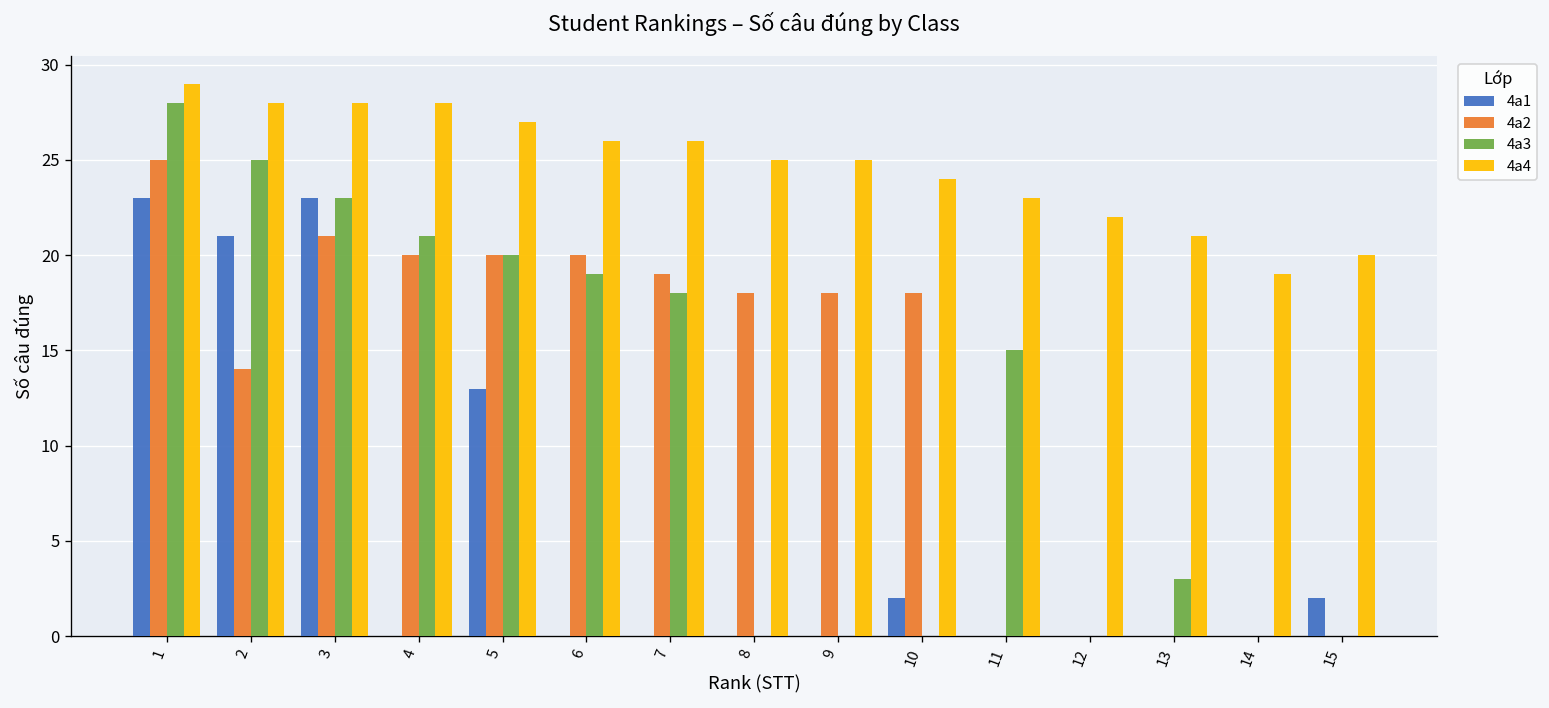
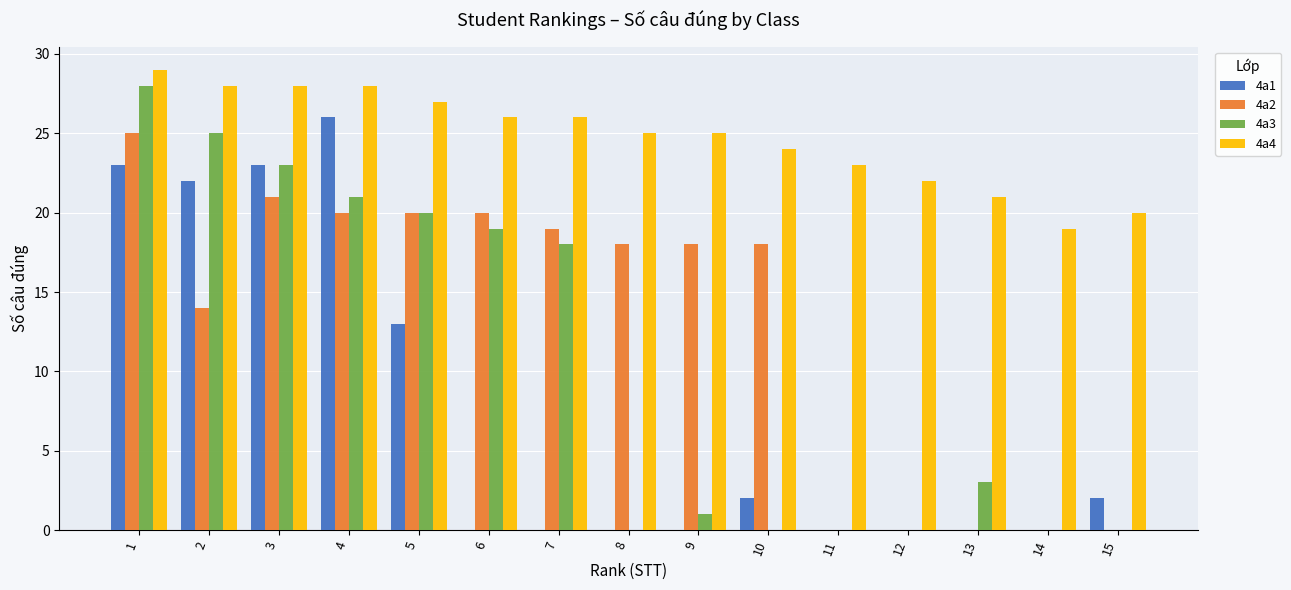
  {
    "4a1": {
      "1": 23,
-     "2": 21,
+     "2": 22,
      "3": 23,
-     "4": 0,
+     "4": 26,
      "5": 13,
      "6": 0,
      "7": 0,
      "8": 0,
      "9": 0,
      "10": 2,
      "11": 0,
      "12": 0,
      "13": 0,
      "14": 0,
      "15": 2
    },
    "4a2": {
      "1": 25,
      "2": 14,
      "3": 21,
      "4": 20,
      "5": 20,
      "6": 20,
      "7": 19,
      "8": 18,
      "9": 18,
      "10": 18,
      "11": 0,
      "12": 0,
      "13": 0,
      "14": 0,
      "15": 0
    },
    "4a3": {
      "1": 28,
      "2": 25,
      "3": 23,
      "4": 21,
      "5": 20,
      "6": 19,
      "7": 18,
      "8": 0,
-     "9": 0,
+     "9": 1,
      "10": 0,
-     "11": 15,
+     "11": 0,
      "12": 0,
      "13": 3,
      "14": 0,
      "15": 0
    },
    "4a4": {
      "1": 29,
      "2": 28,
      "3": 28,
      "4": 28,
      "5": 27,
      "6": 26,
      "7": 26,
      "8": 25,
      "9": 25,
      "10": 24,
      "11": 23,
      "12": 22,
      "13": 21,
      "14": 19,
      "15": 20
    }
  }
